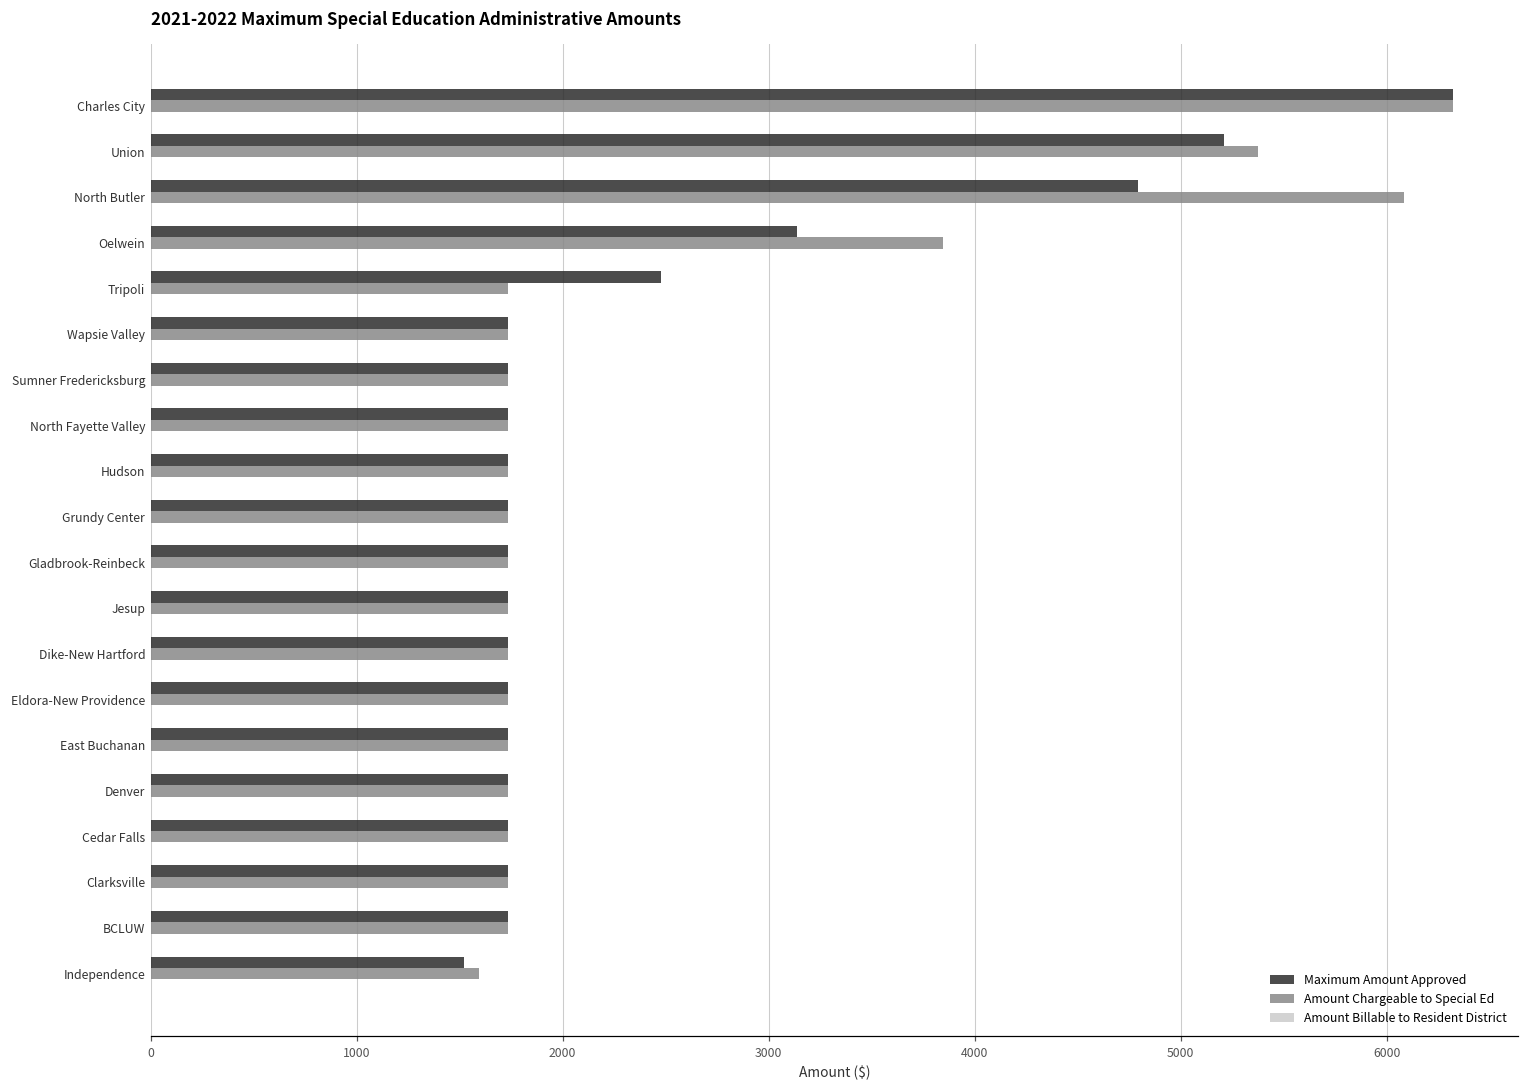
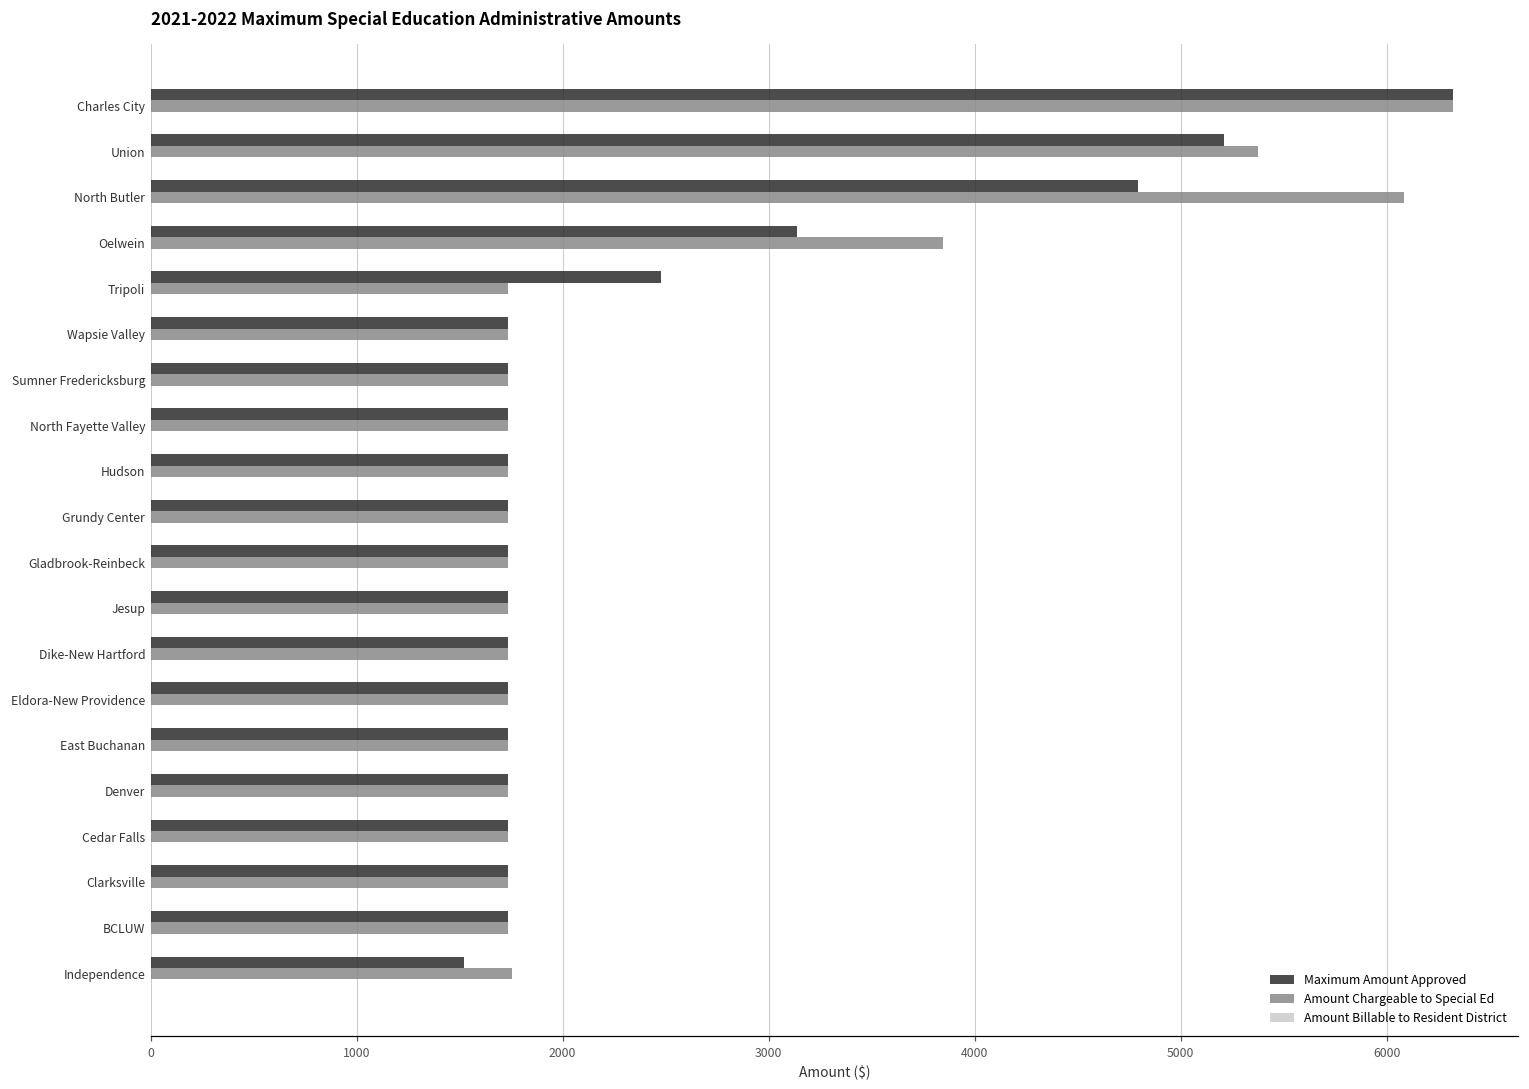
  {
    "Maximum Amount Approved": {
      "Charles City": 6320,
      "Union": 5210,
      "North Butler": 4790,
      "Oelwein": 3140,
      "Tripoli": 2480,
      "Wapsie Valley": 1740,
      "Sumner Fredericksburg": 1740,
      "North Fayette Valley": 1740,
      "Hudson": 1740,
      "Grundy Center": 1740,
      "Gladbrook-Reinbeck": 1740,
      "Jesup": 1740,
      "Dike-New Hartford": 1740,
      "Eldora-New Providence": 1740,
      "East Buchanan": 1740,
      "Denver": 1740,
      "Cedar Falls": 1740,
      "Clarksville": 1740,
      "BCLUW": 1740,
      "Independence": 1520
    },
    "Amount Chargeable to Special Ed": {
      "Charles City": 6320,
      "Union": 5370,
      "North Butler": 6080,
      "Oelwein": 3850,
      "Tripoli": 1740,
      "Wapsie Valley": 1740,
      "Sumner Fredericksburg": 1740,
      "North Fayette Valley": 1740,
      "Hudson": 1740,
      "Grundy Center": 1740,
      "Gladbrook-Reinbeck": 1740,
      "Jesup": 1740,
      "Dike-New Hartford": 1740,
      "Eldora-New Providence": 1740,
      "East Buchanan": 1740,
      "Denver": 1740,
      "Cedar Falls": 1740,
      "Clarksville": 1740,
      "BCLUW": 1740,
-     "Independence": 1600
+     "Independence": 1750
    },
    "Amount Billable to Resident District": {
      "Charles City": 0,
      "Union": 0,
      "North Butler": 0,
      "Oelwein": 0,
      "Tripoli": 0,
      "Wapsie Valley": 0,
      "Sumner Fredericksburg": 0,
      "North Fayette Valley": 0,
      "Hudson": 0,
      "Grundy Center": 0,
      "Gladbrook-Reinbeck": 0,
      "Jesup": 0,
      "Dike-New Hartford": 0,
      "Eldora-New Providence": 0,
      "East Buchanan": 0,
      "Denver": 0,
      "Cedar Falls": 0,
      "Clarksville": 0,
      "BCLUW": 0,
      "Independence": 0
    }
  }
